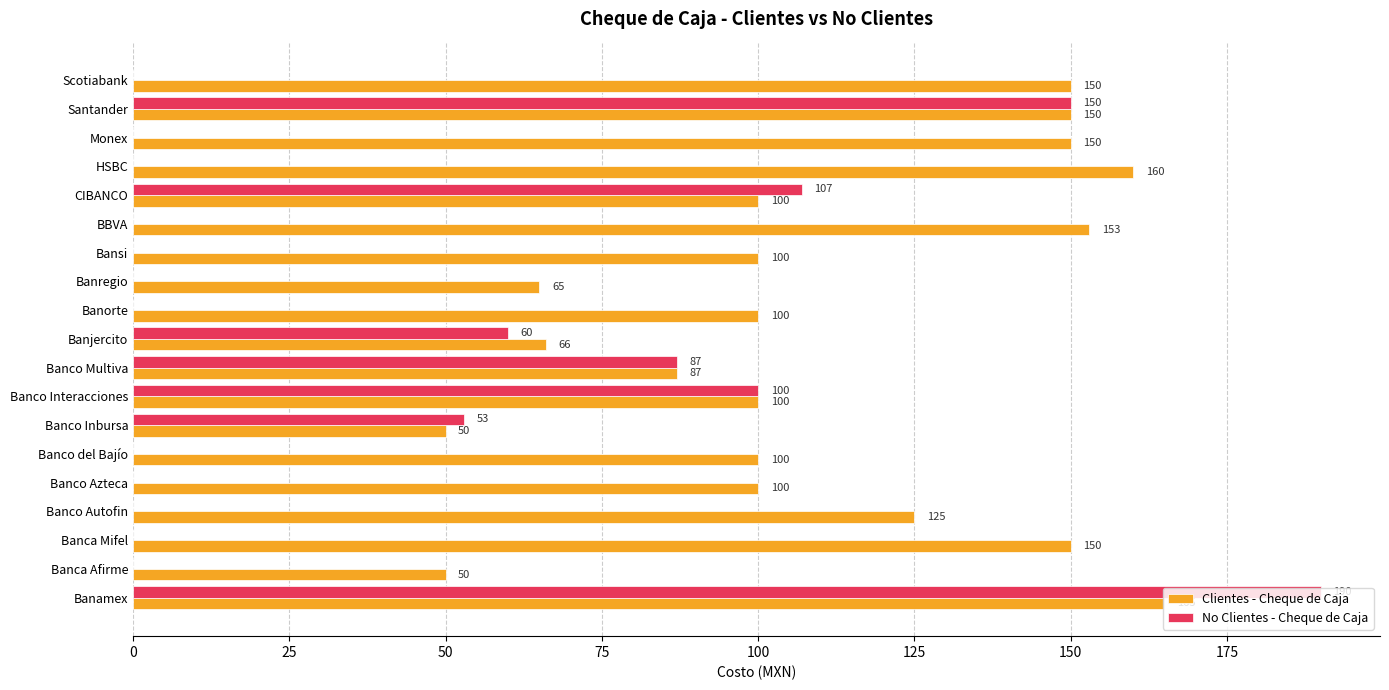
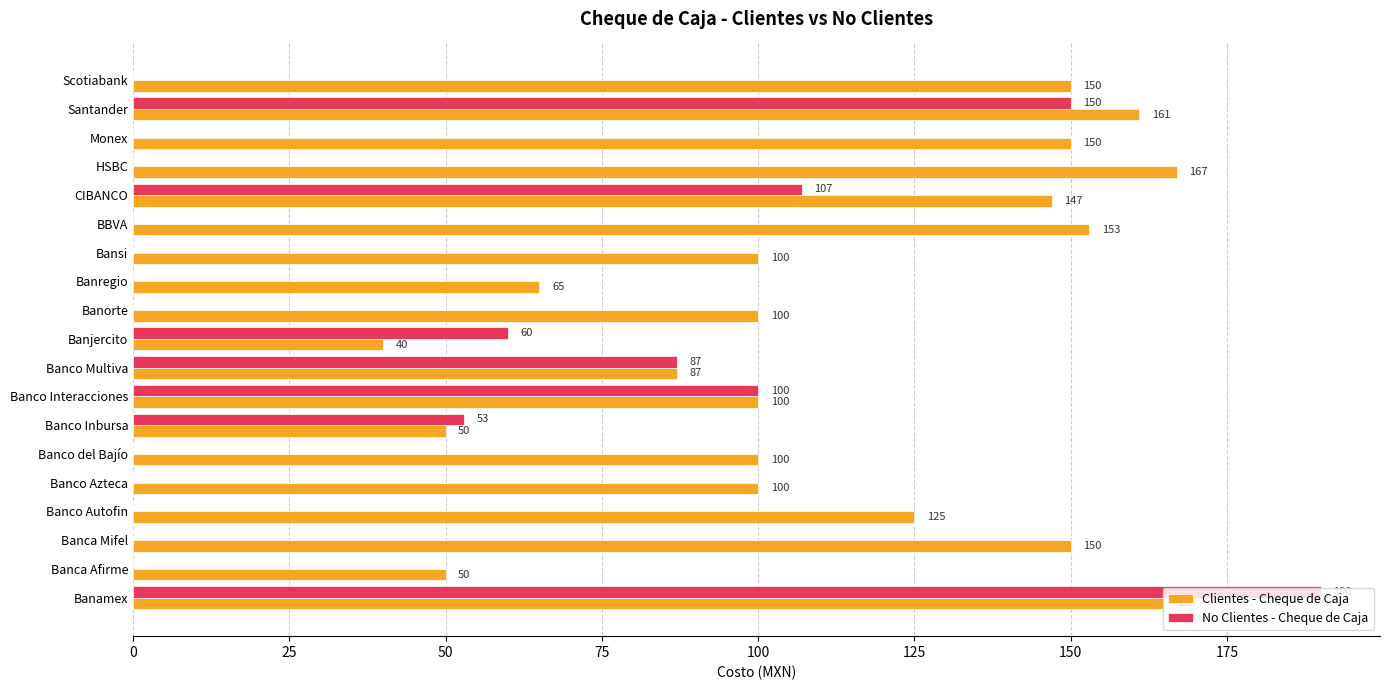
  {
    "Clientes - Cheque de Caja": {
      "Scotiabank": 150,
-     "Santander": 150,
+     "Santander": 161,
      "Monex": 150,
-     "HSBC": 160,
-     "CIBANCO": 100,
+     "HSBC": 167,
+     "CIBANCO": 147,
      "BBVA": 153,
      "Bansi": 100,
      "Banregio": 65,
      "Banorte": 100,
-     "Banjercito": 66,
+     "Banjercito": 40,
      "Banco Multiva": 87,
      "Banco Interacciones": 100,
      "Banco Inbursa": 50,
      "Banco del Bajío": 100,
      "Banco Azteca": 100,
      "Banco Autofin": 125,
      "Banca Mifel": 150,
      "Banca Afirme": 50
    },
    "No Clientes - Cheque de Caja": {
      "Santander": 150,
      "CIBANCO": 107,
      "Banjercito": 60,
      "Banco Multiva": 87,
      "Banco Interacciones": 100,
      "Banco Inbursa": 53
    }
  }
